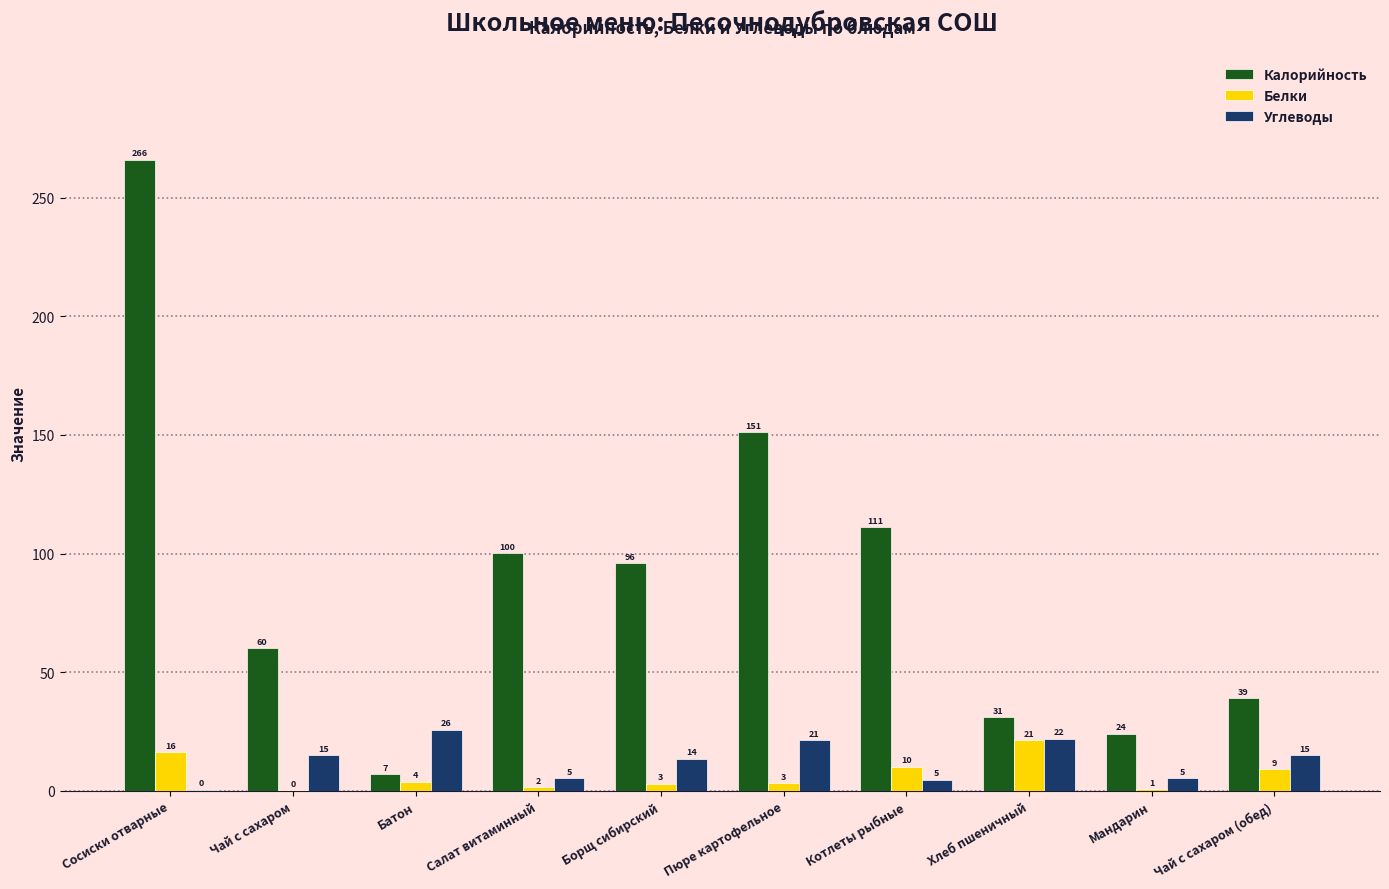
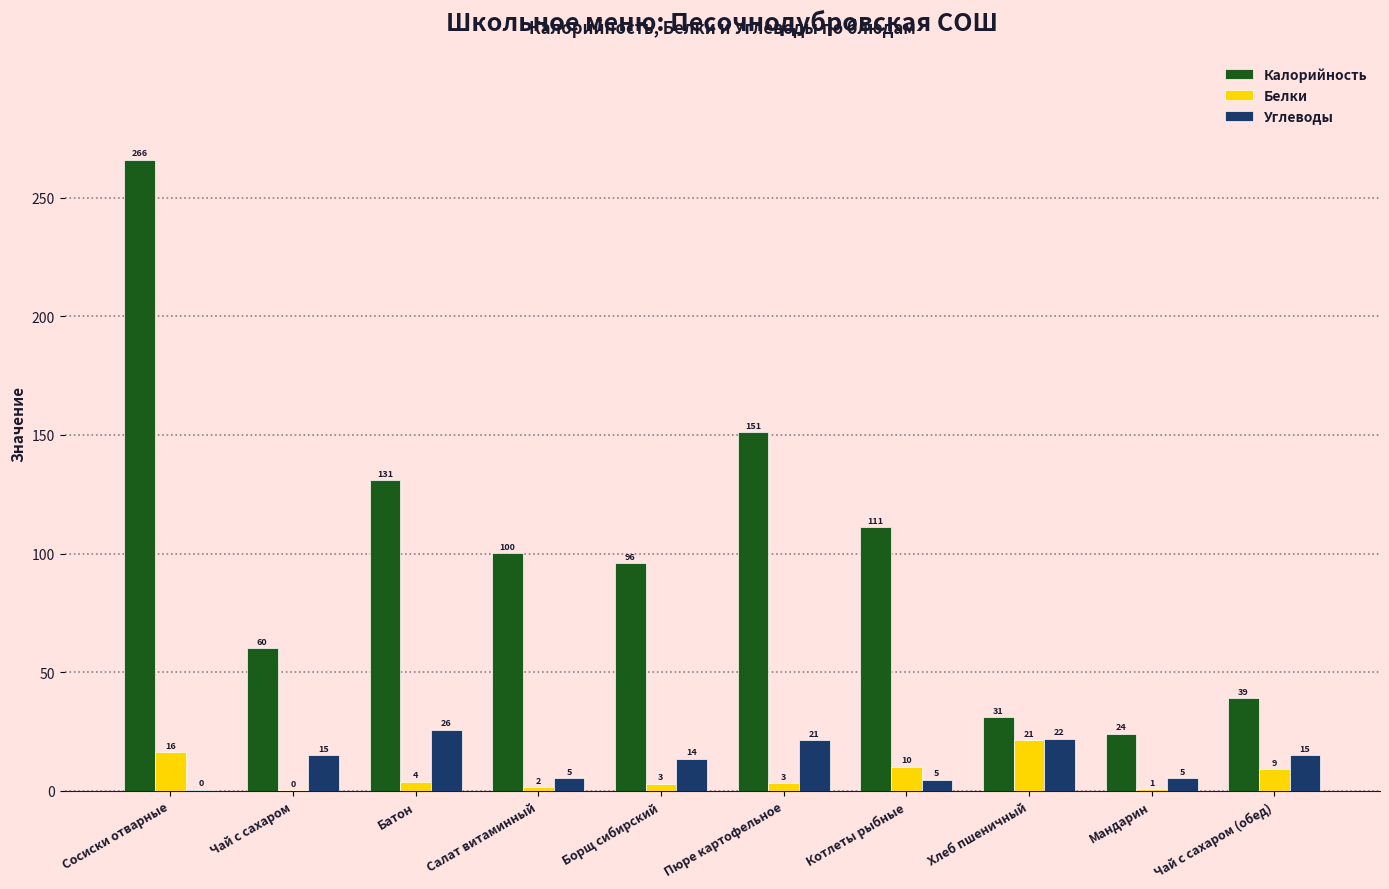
  {
    "Калорийность": {
      "Сосиски отварные": 266,
      "Чай с сахаром": 60,
-     "Батон": 7,
+     "Батон": 131,
      "Салат витаминный": 100,
      "Борщ сибирский": 96,
      "Пюре картофельное": 151,
      "Котлеты рыбные": 111,
      "Хлеб пшеничный": 31,
      "Мандарин": 24,
      "Чай с сахаром (обед)": 39
    },
    "Белки": {
      "Сосиски отварные": 16,
      "Чай с сахаром": 0,
      "Батон": 4,
      "Салат витаминный": 2,
      "Борщ сибирский": 3,
      "Пюре картофельное": 3,
      "Котлеты рыбные": 10,
      "Хлеб пшеничный": 21,
      "Мандарин": 1,
      "Чай с сахаром (обед)": 9
    },
    "Углеводы": {
      "Сосиски отварные": 0,
      "Чай с сахаром": 15,
      "Батон": 26,
      "Салат витаминный": 5,
      "Борщ сибирский": 14,
      "Пюре картофельное": 21,
      "Котлеты рыбные": 5,
      "Хлеб пшеничный": 22,
      "Мандарин": 5,
      "Чай с сахаром (обед)": 15
    }
  }
